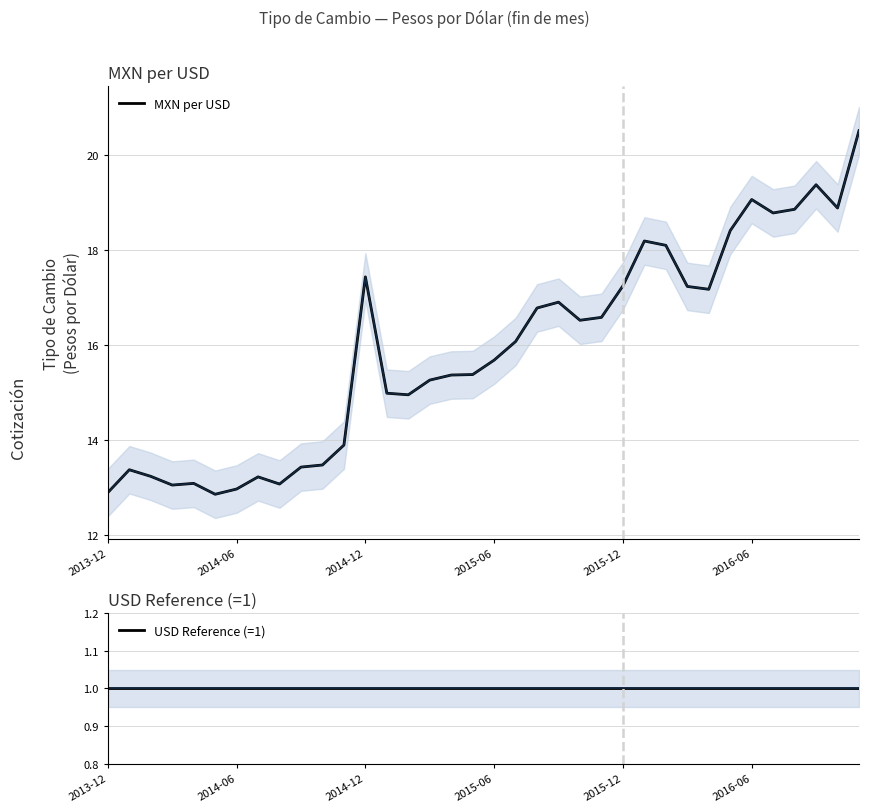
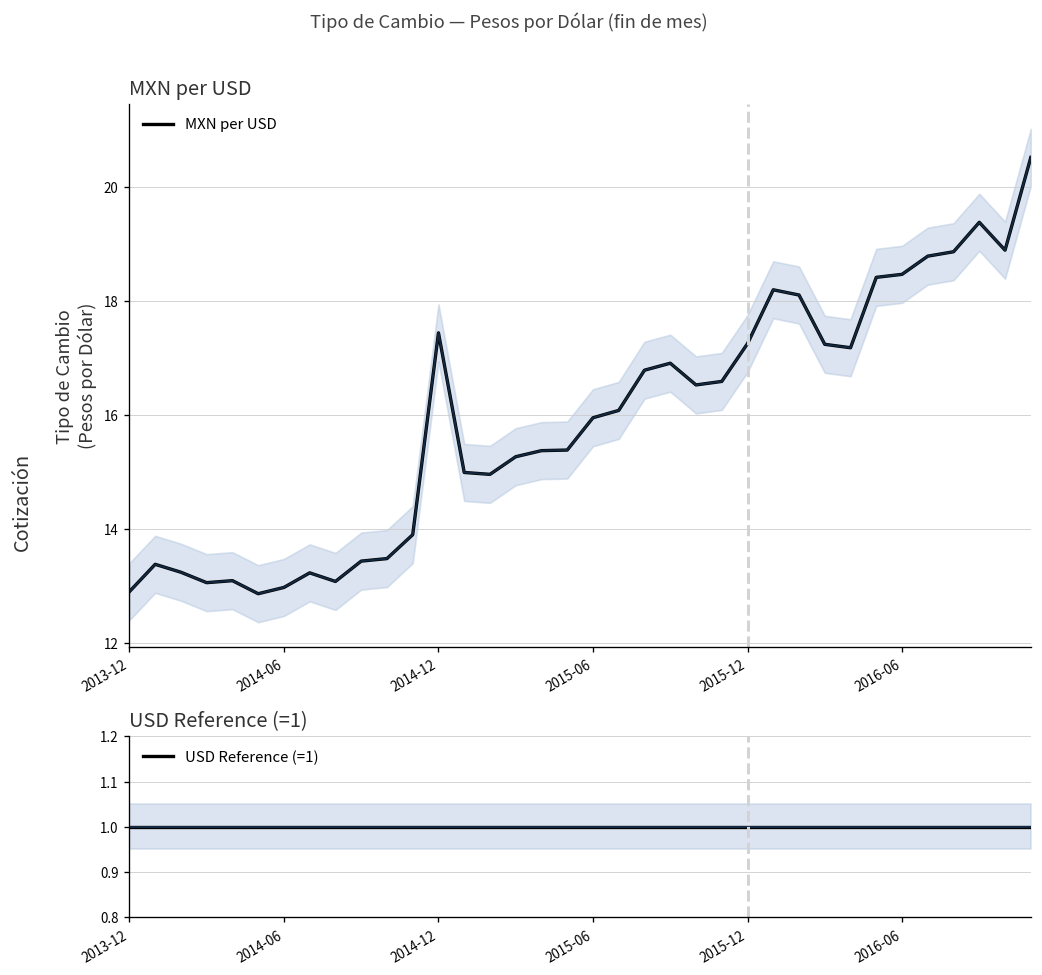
  {
    "MXN per USD": {
      "MXN per USD": {
        "2013-12": 12.9,
        "2014-06": 13.0,
        "2014-12": 17.4,
-       "2015-06": 15.7,
+       "2015-06": 15.9,
        "2015-12": 17.2,
-       "2016-06": 19.1
+       "2016-06": 18.5
      }
    },
    "USD Reference (=1)": {
      "USD Reference (=1)": {
        "2013-12": 1.00,
        "2014-06": 1.00,
        "2014-12": 1.00,
        "2015-06": 1.00,
        "2015-12": 1.00,
        "2016-06": 1.00
      }
    }
  }
